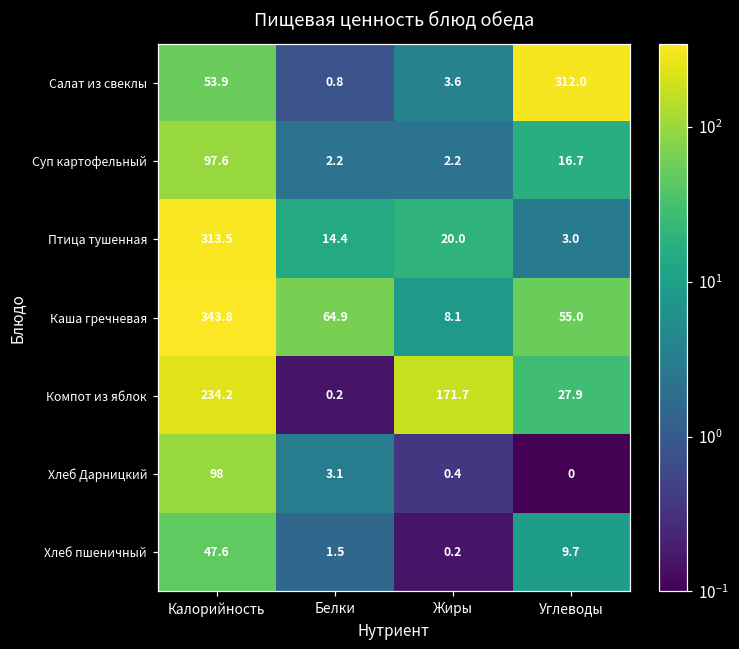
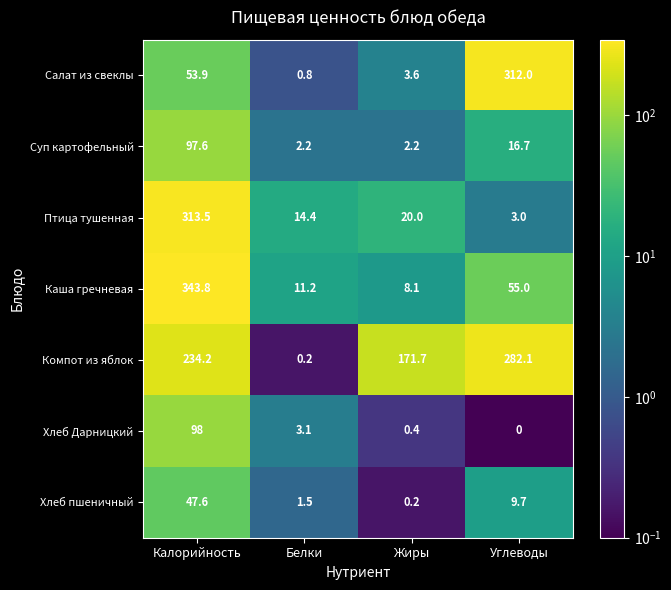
  {
    "Салат из свеклы": {
      "Калорийность": 53.9,
      "Белки": 0.8,
      "Жиры": 3.6,
      "Углеводы": 312.0
    },
    "Суп картофельный": {
      "Калорийность": 97.6,
      "Белки": 2.2,
      "Жиры": 2.2,
      "Углеводы": 16.7
    },
    "Птица тушенная": {
      "Калорийность": 313.5,
      "Белки": 14.4,
      "Жиры": 20.0,
      "Углеводы": 3.0
    },
    "Каша гречневая": {
      "Калорийность": 343.8,
-     "Белки": 64.9,
+     "Белки": 11.2,
      "Жиры": 8.1,
      "Углеводы": 55.0
    },
    "Компот из яблок": {
      "Калорийность": 234.2,
      "Белки": 0.2,
      "Жиры": 171.7,
-     "Углеводы": 27.9
+     "Углеводы": 282.1
    },
    "Хлеб Дарницкий": {
      "Калорийность": 98,
      "Белки": 3.1,
      "Жиры": 0.4,
      "Углеводы": 0
    },
    "Хлеб пшеничный": {
      "Калорийность": 47.6,
      "Белки": 1.5,
      "Жиры": 0.2,
      "Углеводы": 9.7
    }
  }
